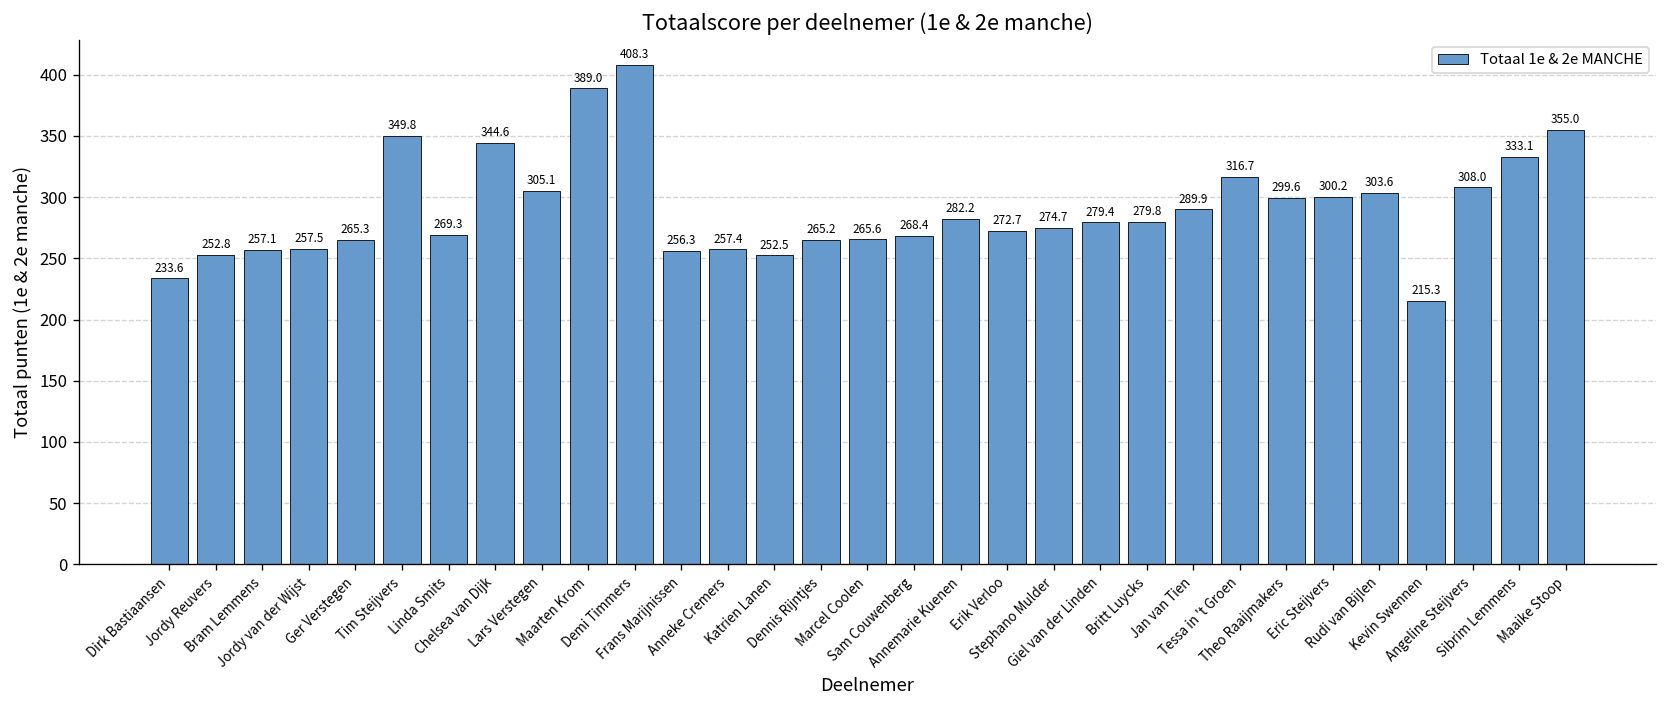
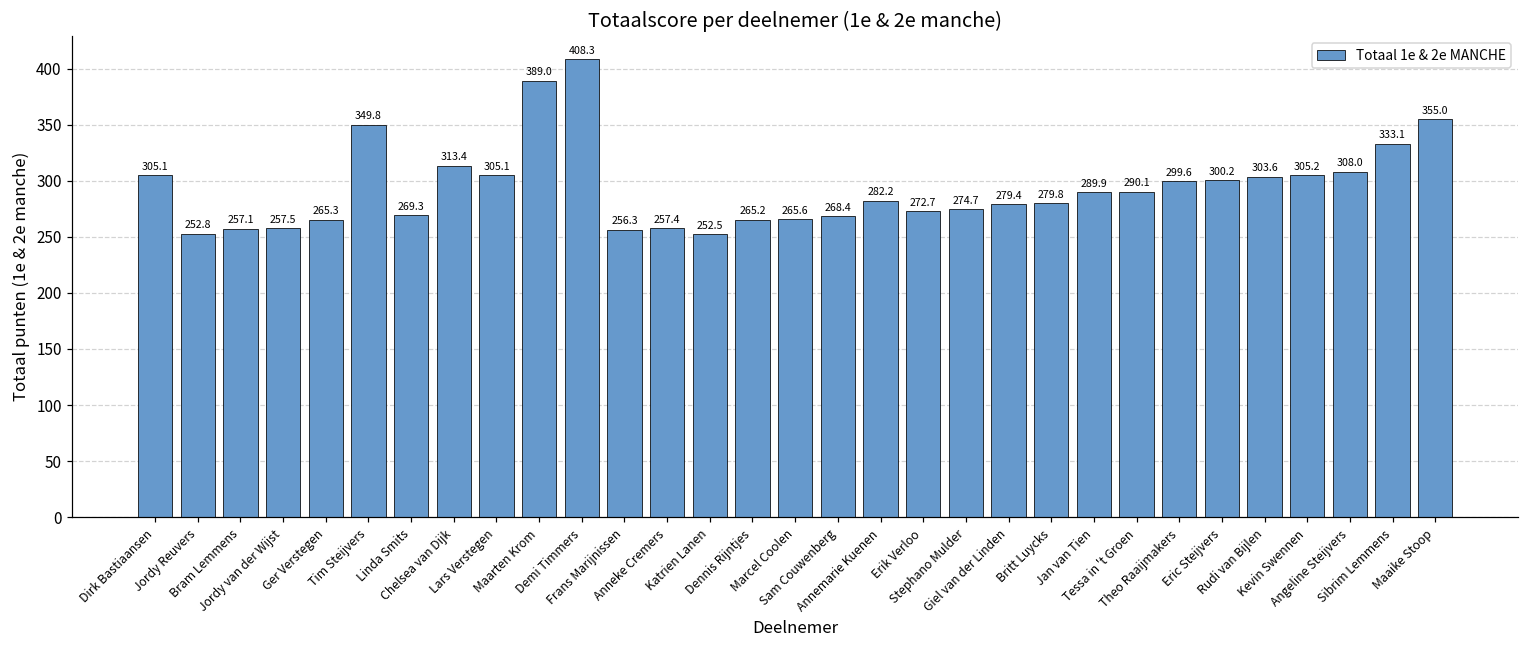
  {
-   "Dirk Bastiaansen": 233.6,
+   "Dirk Bastiaansen": 305.1,
    "Jordy Reuvers": 252.8,
    "Bram Lemmens": 257.1,
    "Jordy van der Wijst": 257.5,
    "Ger Verstegen": 265.3,
    "Tim Steijvers": 349.8,
    "Linda Smits": 269.3,
-   "Chelsea van Dijk": 344.6,
+   "Chelsea van Dijk": 313.4,
    "Lars Verstegen": 305.1,
    "Maarten Krom": 389.0,
    "Demi Timmers": 408.3,
    "Frans Marijnissen": 256.3,
    "Anneke Cremers": 257.4,
    "Katrien Lanen": 252.5,
    "Dennis Rijntjes": 265.2,
    "Marcel Coolen": 265.6,
    "Sam Couwenberg": 268.4,
    "Annemarie Kuenen": 282.2,
    "Erik Verloo": 272.7,
    "Stephano Mulder": 274.7,
    "Giel van der Linden": 279.4,
    "Britt Luycks": 279.8,
    "Jan van Tien": 289.9,
-   "Tessa in 't Groen": 316.7,
+   "Tessa in 't Groen": 290.1,
    "Theo Raaijmakers": 299.6,
    "Eric Steijvers": 300.2,
    "Rudi van Bijlen": 303.6,
-   "Kevin Swennen": 215.3,
+   "Kevin Swennen": 305.2,
    "Angeline Steijvers": 308.0,
    "Sibrim Lemmens": 333.1,
    "Maaike Stoop": 355.0
  }
